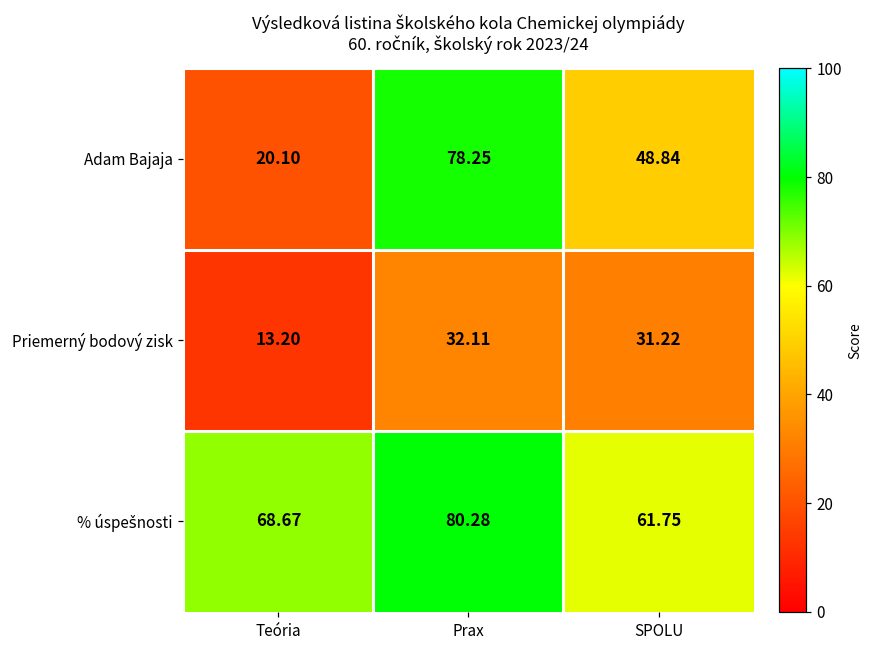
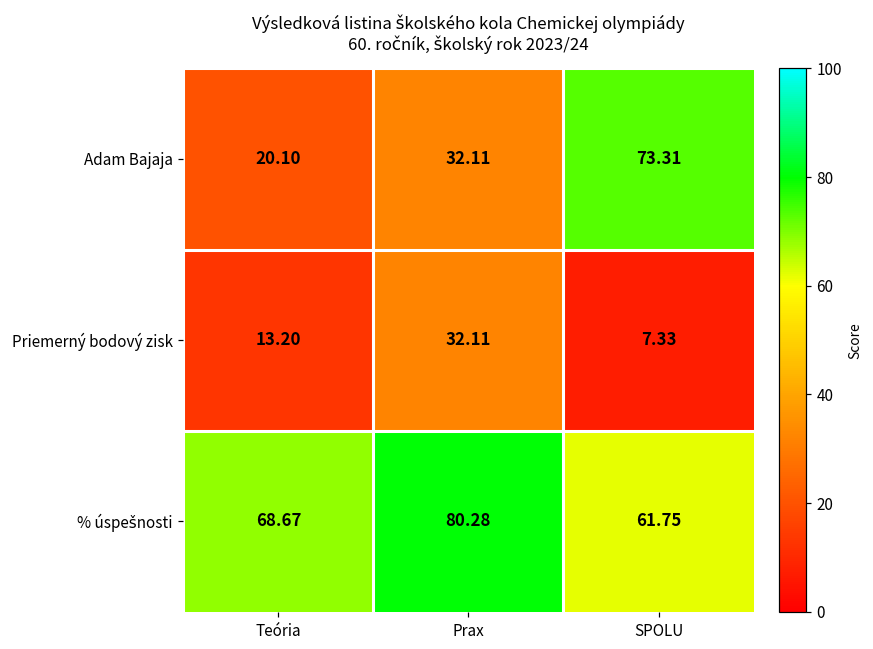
  {
    "Adam Bajaja": {
      "Teória": 20.10,
-     "Prax": 78.25,
-     "SPOLU": 48.84
+     "Prax": 32.11,
+     "SPOLU": 73.31
    },
    "Priemerný bodový zisk": {
      "Teória": 13.20,
      "Prax": 32.11,
-     "SPOLU": 31.22
+     "SPOLU": 7.33
    },
    "% úspešnosti": {
      "Teória": 68.67,
      "Prax": 80.28,
      "SPOLU": 61.75
    }
  }
